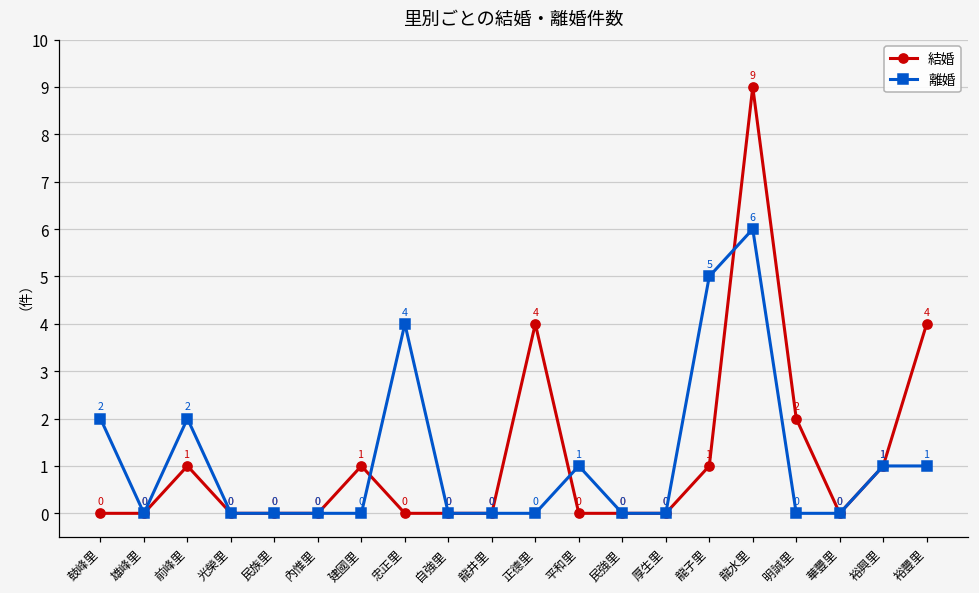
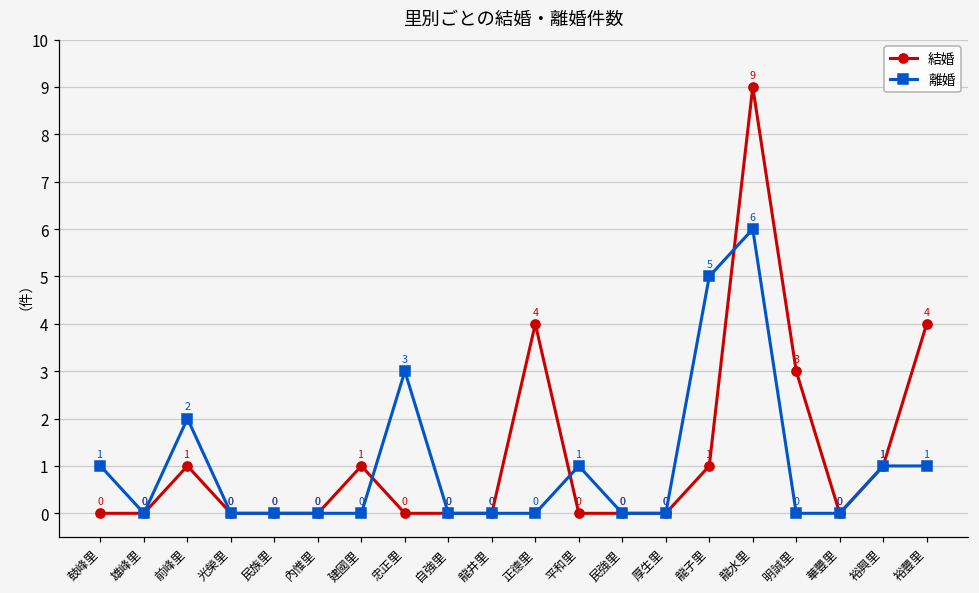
  {
    "結婚": {
      "鼓峰里": 0,
      "前峰里": 1,
      "建國里": 1,
      "忠正里": 0,
      "正德里": 4,
      "平和里": 0,
      "龍子里": 1,
      "龍水里": 9,
-     "明誠里": 2,
+     "明誠里": 3,
      "裕豐里": 4
    },
    "離婚": {
-     "鼓峰里": 2,
+     "鼓峰里": 1,
      "前峰里": 2,
      "建國里": 0,
-     "忠正里": 4,
+     "忠正里": 3,
      "正德里": 0,
      "平和里": 1,
      "龍子里": 5,
      "龍水里": 6,
      "明誠里": 0,
      "裕豐里": 1
    }
  }
